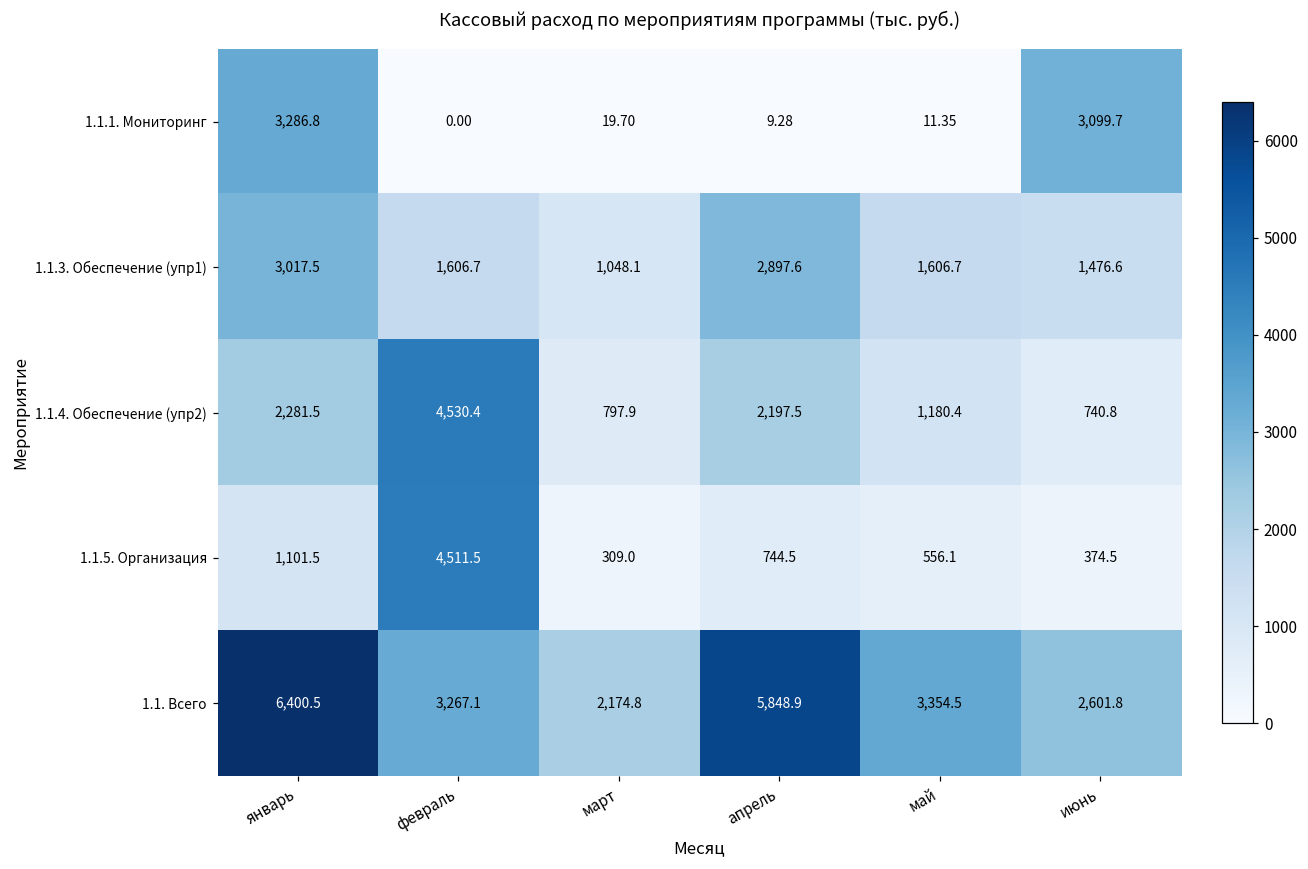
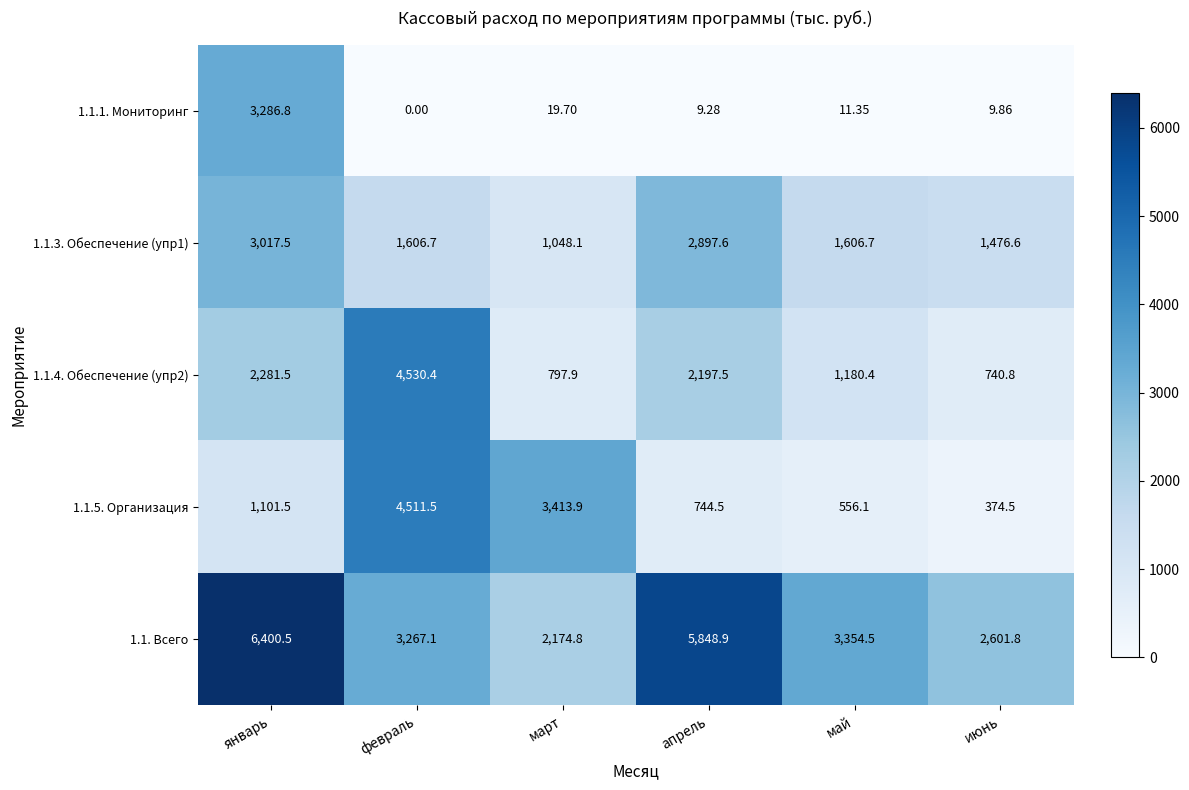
  {
    "1.1.1. Мониторинг": {
      "январь": "3,286.8",
      "февраль": "0.00",
      "март": "19.70",
      "апрель": "9.28",
      "май": "11.35",
-     "июнь": "3,099.7"
+     "июнь": "9.86"
    },
    "1.1.3. Обеспечение (упр1)": {
      "январь": "3,017.5",
      "февраль": "1,606.7",
      "март": "1,048.1",
      "апрель": "2,897.6",
      "май": "1,606.7",
      "июнь": "1,476.6"
    },
    "1.1.4. Обеспечение (упр2)": {
      "январь": "2,281.5",
      "февраль": "4,530.4",
      "март": "797.9",
      "апрель": "2,197.5",
      "май": "1,180.4",
      "июнь": "740.8"
    },
    "1.1.5. Организация": {
      "январь": "1,101.5",
      "февраль": "4,511.5",
-     "март": "309.0",
+     "март": "3,413.9",
      "апрель": "744.5",
      "май": "556.1",
      "июнь": "374.5"
    },
    "1.1. Всего": {
      "январь": "6,400.5",
      "февраль": "3,267.1",
      "март": "2,174.8",
      "апрель": "5,848.9",
      "май": "3,354.5",
      "июнь": "2,601.8"
    }
  }
